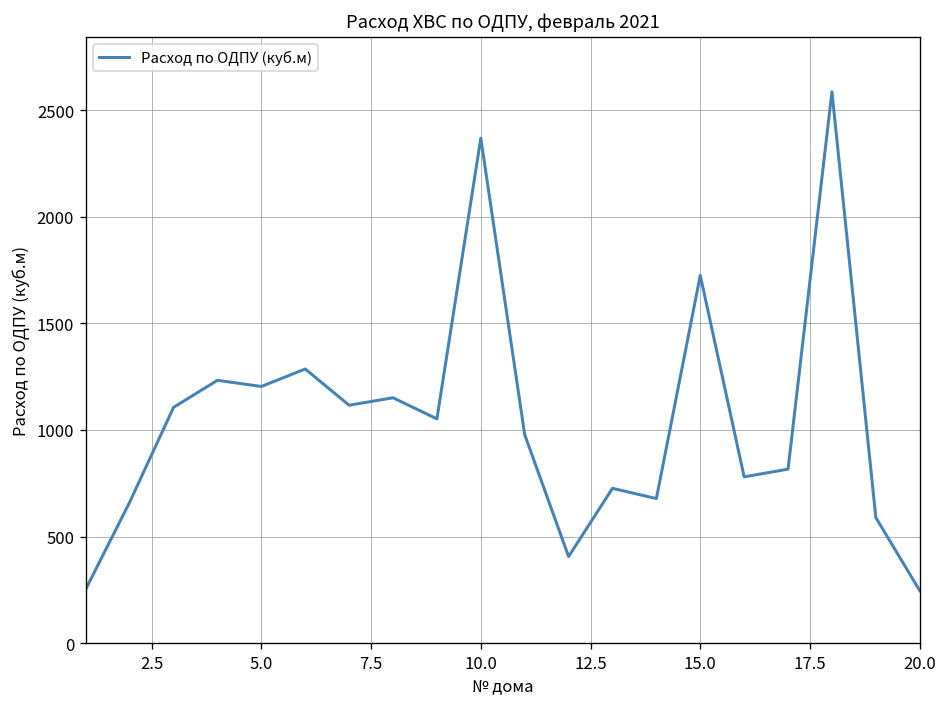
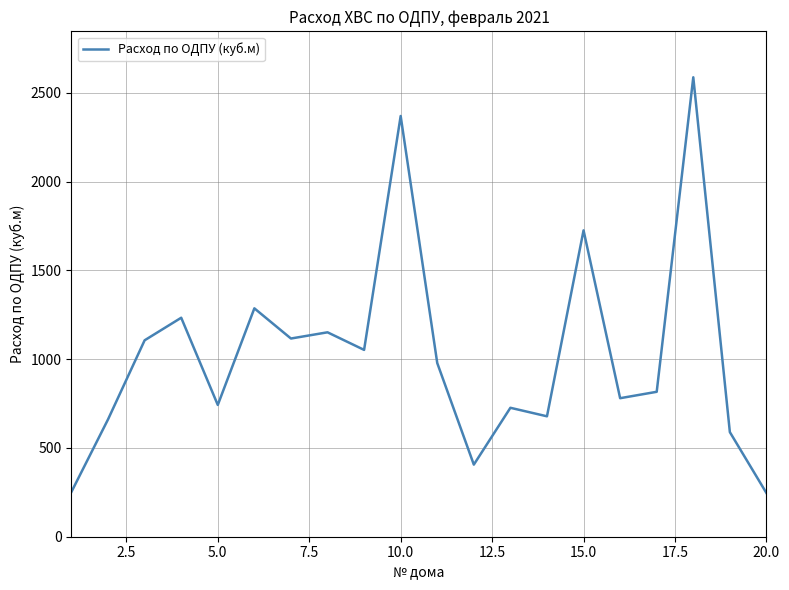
  {
-   "5.0": 1200,
+   "5.0": 740,
    "10.0": 2370,
    "15.0": 1730,
    "20.0": 250
  }
